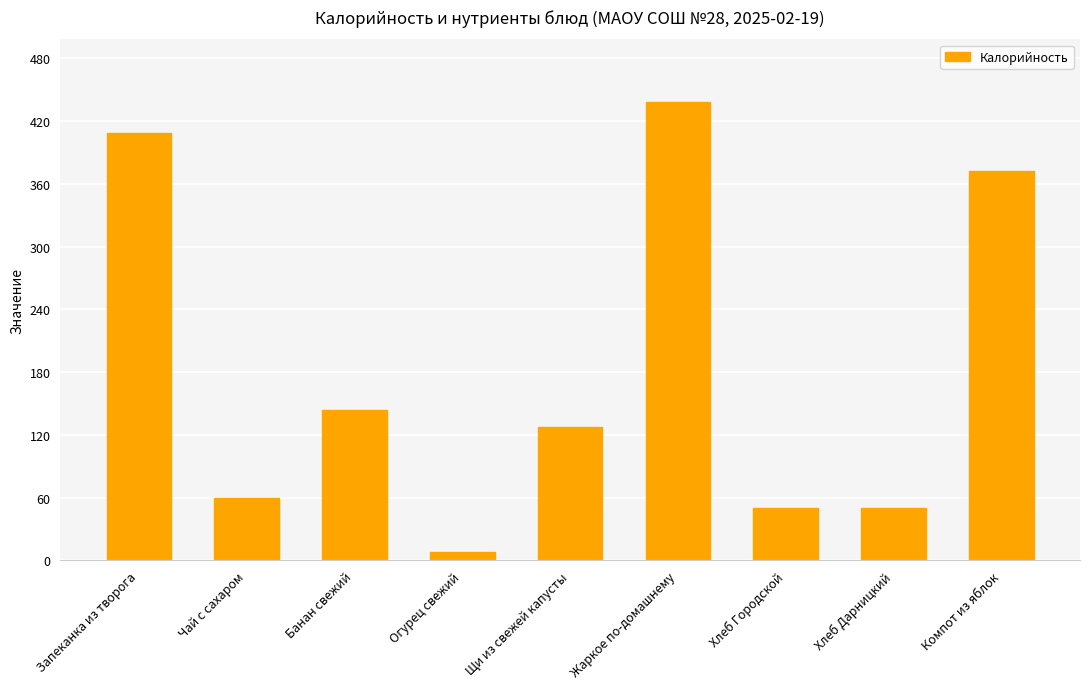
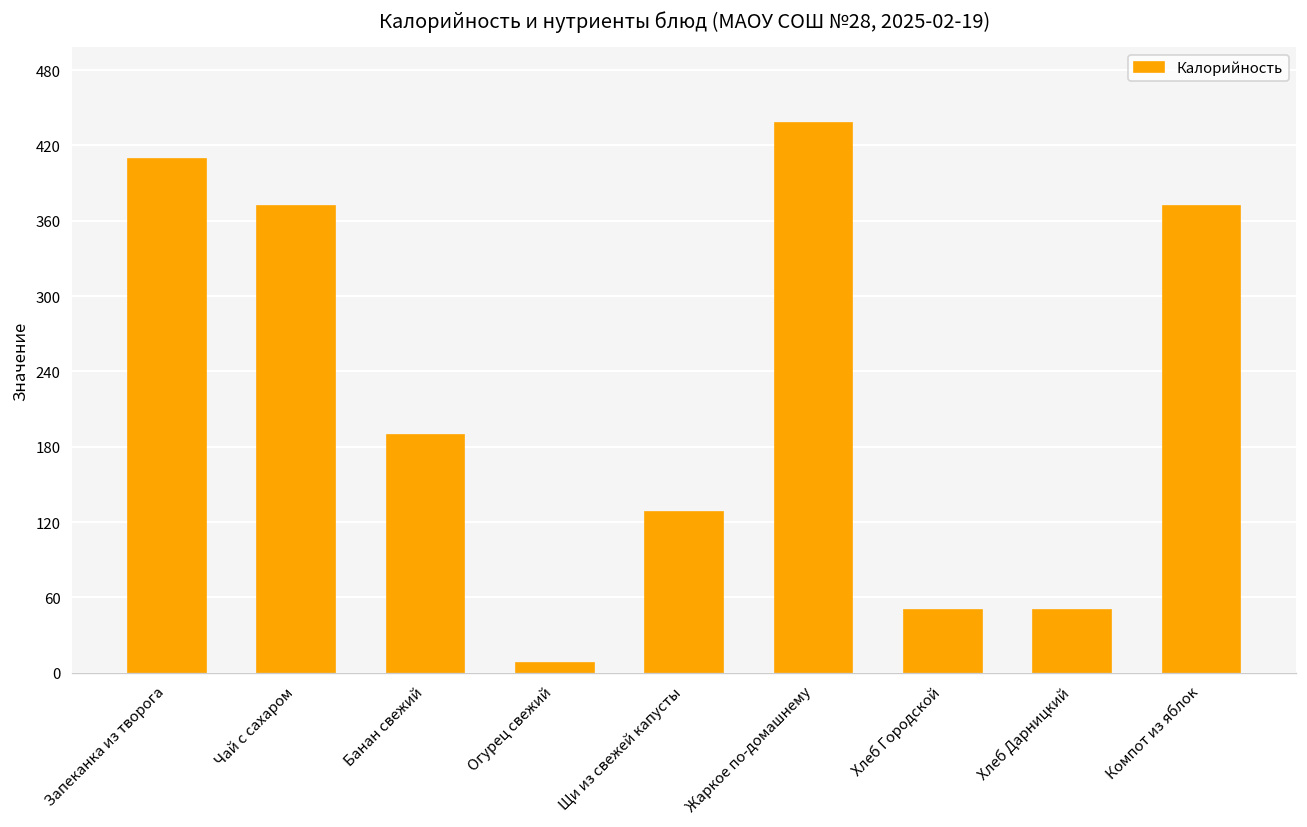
  {
    "Запеканка из творога": 409,
-   "Чай с сахаром": 60,
-   "Банан свежий": 144,
+   "Чай с сахаром": 372,
+   "Банан свежий": 189,
    "Огурец свежий": 8,
    "Щи из свежей капусты": 128,
    "Жаркое по-домашнему": 438,
    "Хлеб Городской": 50,
    "Хлеб Дарницкий": 50,
    "Компот из яблок": 372
  }
